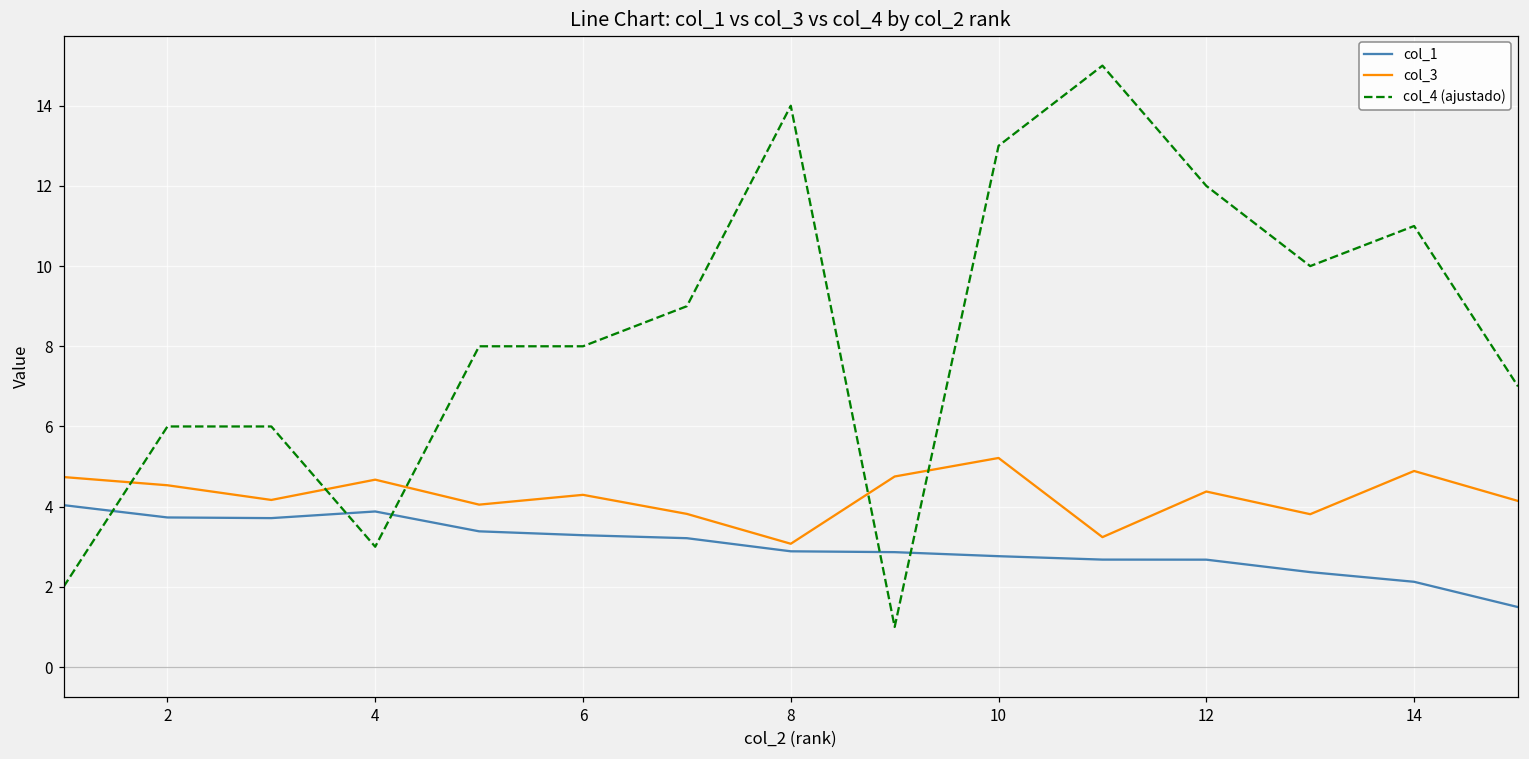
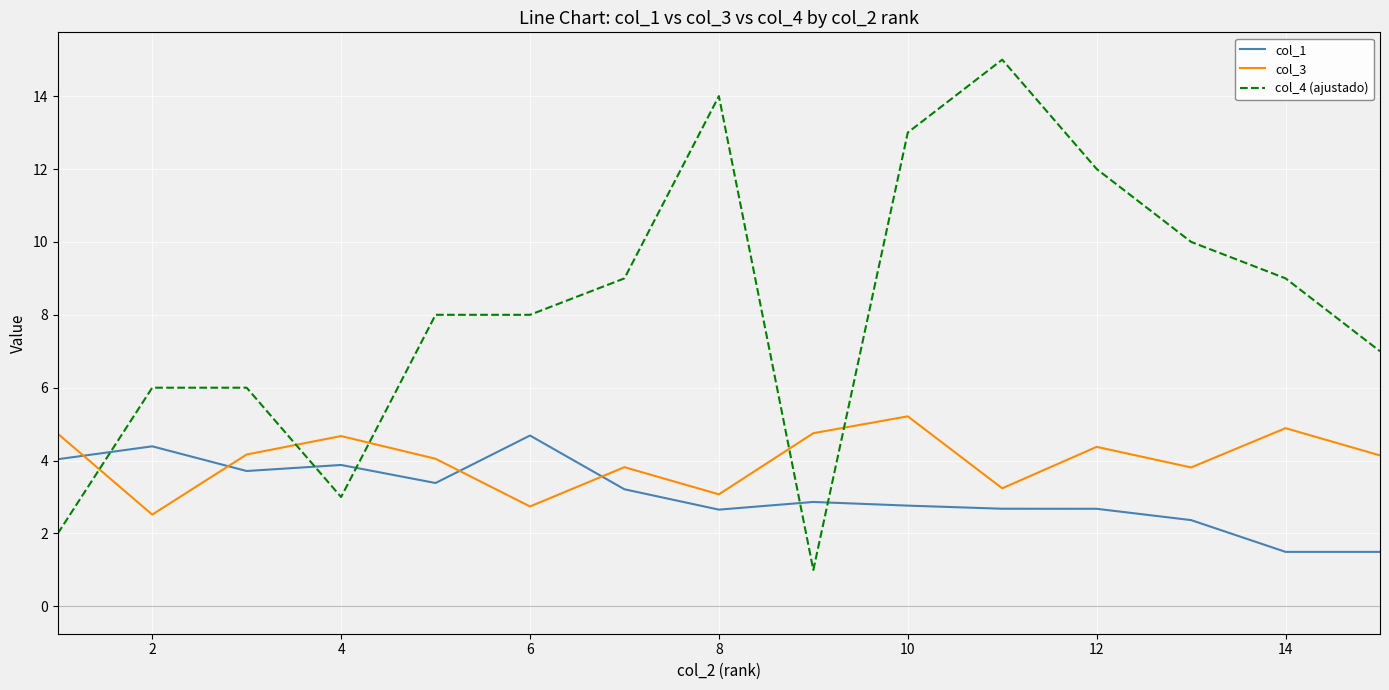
  {
    "col_1": {
-     "2": 3.7,
+     "2": 4.4,
      "4": 3.9,
-     "6": 3.3,
-     "8": 2.9,
+     "6": 4.7,
+     "8": 2.7,
      "10": 2.8,
      "12": 2.7,
-     "14": 2.1
+     "14": 1.5
    },
    "col_3": {
-     "2": 4.5,
+     "2": 2.5,
      "4": 4.7,
-     "6": 4.3,
+     "6": 2.7,
      "8": 3.1,
      "10": 5.2,
      "12": 4.4,
      "14": 4.9
    },
    "col_4 (ajustado)": {
      "2": 6,
      "4": 3,
      "6": 8,
      "8": 14,
      "10": 13,
      "12": 12,
-     "14": 11
+     "14": 9
    }
  }
